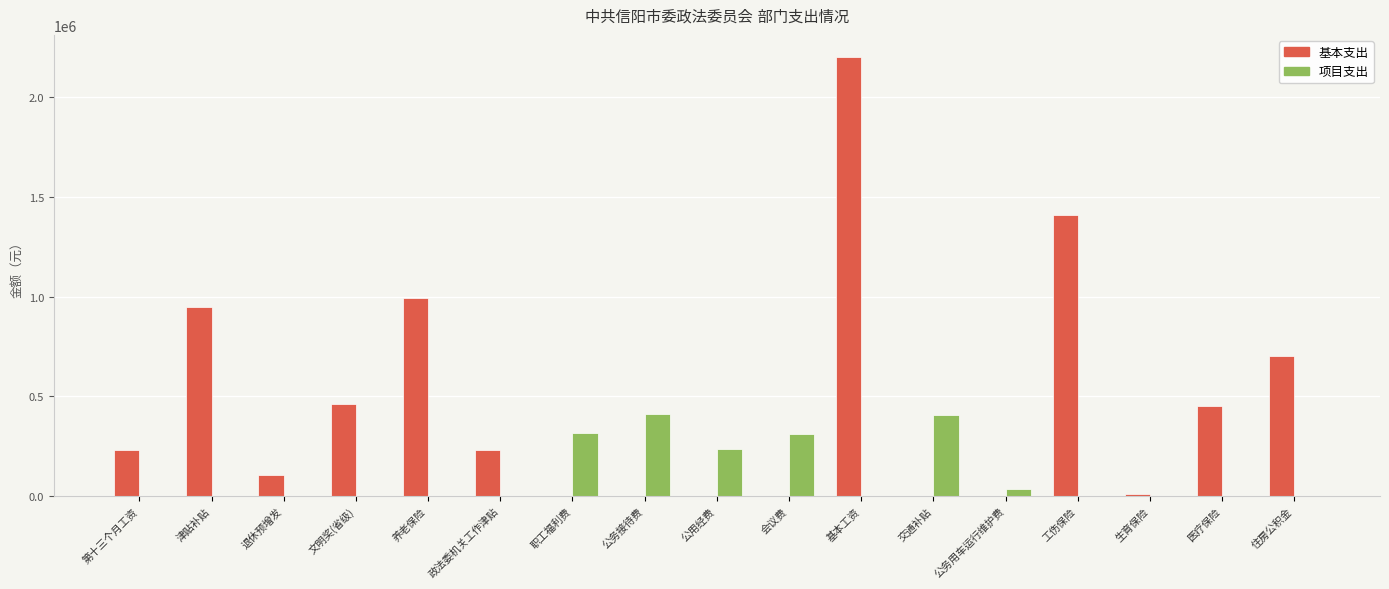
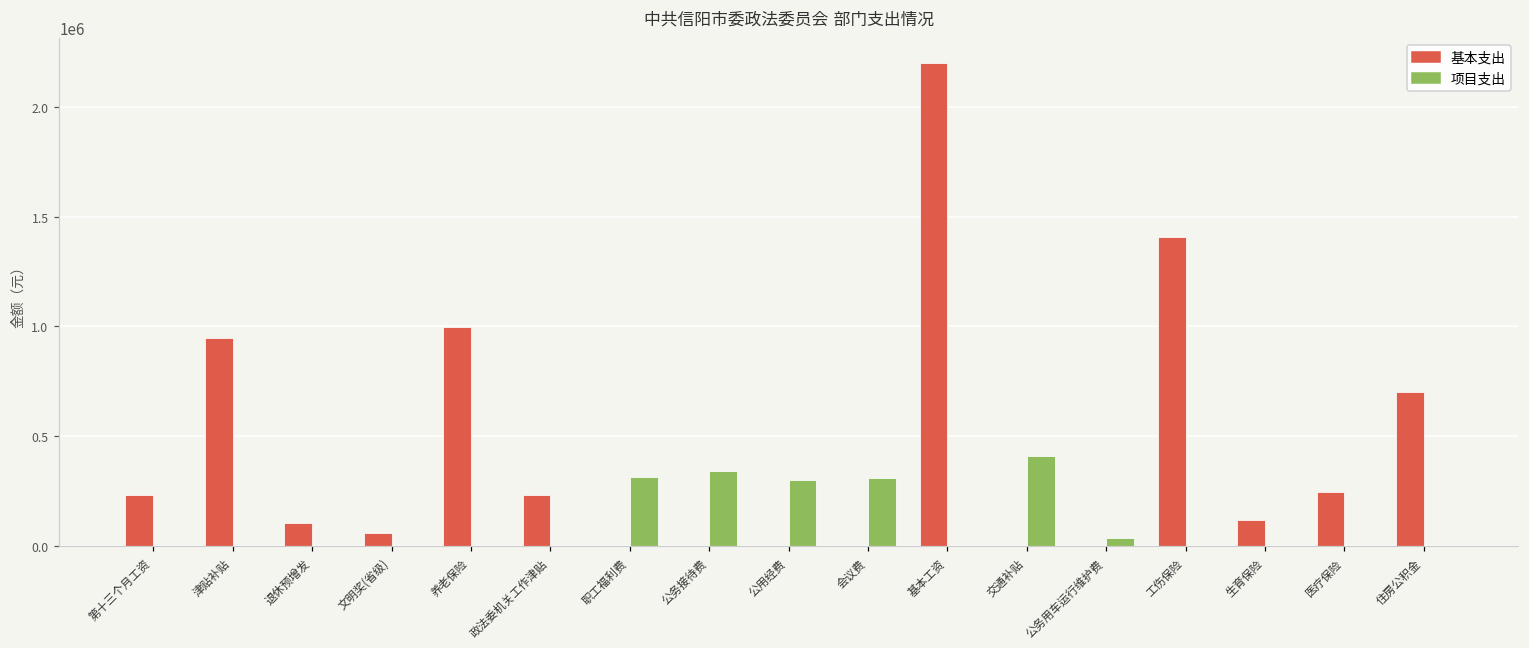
  {
    "基本支出": {
      "第十三个月工资": 230000,
      "津贴补贴": 950000,
      "退休预增发": 110000,
-     "文明奖(省级)": 460000,
+     "文明奖(省级)": 60000,
      "养老保险": 1000000,
      "政法委机关工作津贴": 230000,
      "职工福利费": 0,
      "公务接待费": 0,
      "公用经费": 0,
      "会议费": 0,
      "基本工资": 2200000,
      "交通补贴": 0,
      "公务用车运行维护费": 0,
      "工伤保险": 1410000,
-     "生育保险": 10000,
-     "医疗保险": 450000,
+     "生育保险": 120000,
+     "医疗保险": 250000,
      "住房公积金": 700000
    },
    "项目支出": {
      "第十三个月工资": 0,
      "津贴补贴": 0,
      "退休预增发": 0,
      "文明奖(省级)": 0,
      "养老保险": 0,
      "政法委机关工作津贴": 0,
      "职工福利费": 310000,
-     "公务接待费": 410000,
-     "公用经费": 240000,
+     "公务接待费": 340000,
+     "公用经费": 300000,
      "会议费": 310000,
      "基本工资": 0,
      "交通补贴": 410000,
      "公务用车运行维护费": 30000,
      "工伤保险": 0,
      "生育保险": 0,
      "医疗保险": 0,
      "住房公积金": 0
    }
  }
